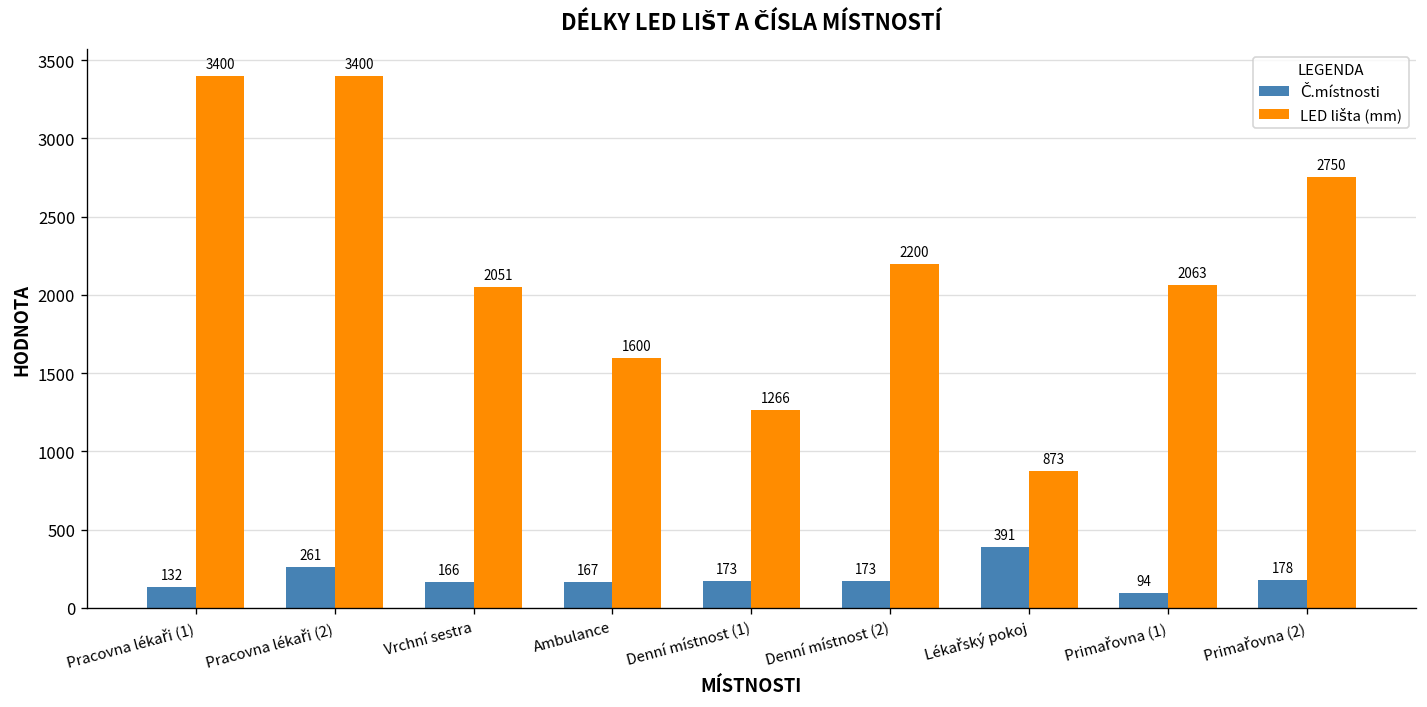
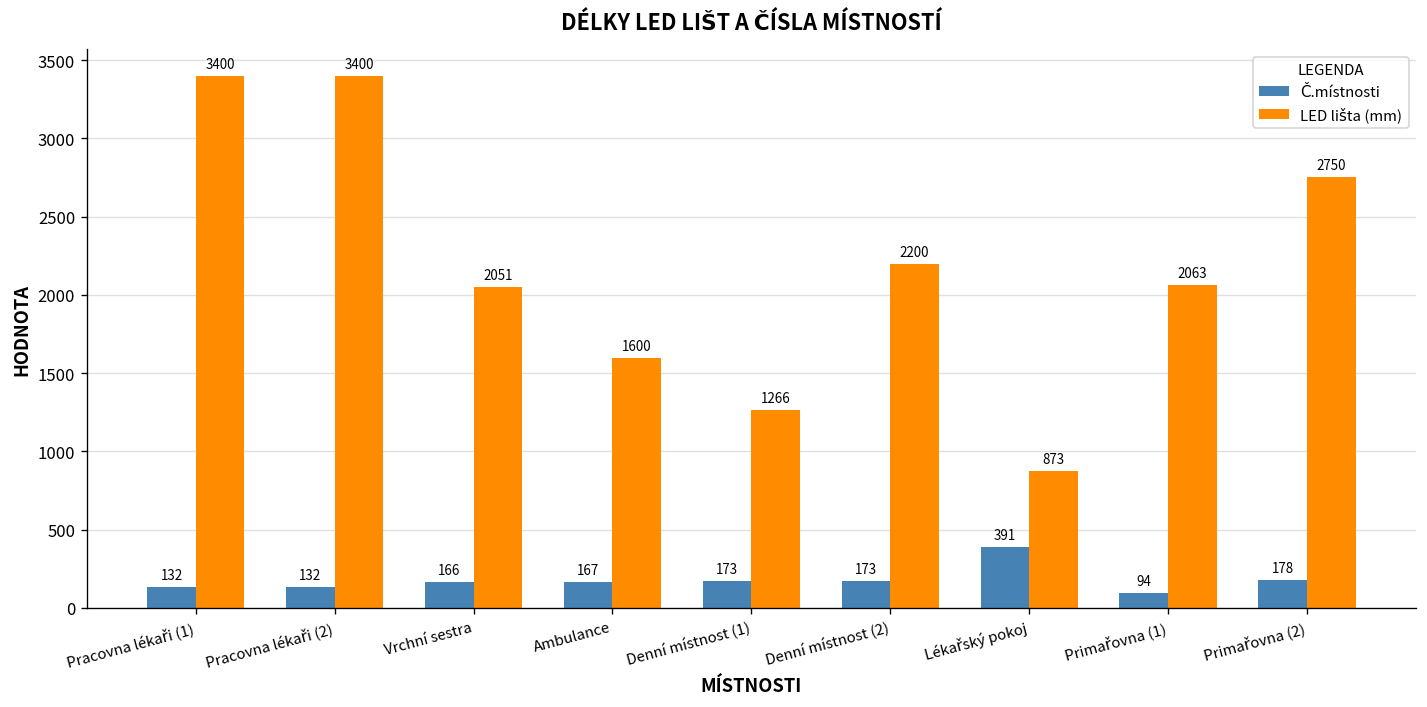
  {
    "Č.místnosti": {
      "Pracovna lékaři (1)": 132,
-     "Pracovna lékaři (2)": 261,
+     "Pracovna lékaři (2)": 132,
      "Vrchní sestra": 166,
      "Ambulance": 167,
      "Denní místnost (1)": 173,
      "Denní místnost (2)": 173,
      "Lékařský pokoj": 391,
      "Primařovna (1)": 94,
      "Primařovna (2)": 178
    },
    "LED lišta (mm)": {
      "Pracovna lékaři (1)": 3400,
      "Pracovna lékaři (2)": 3400,
      "Vrchní sestra": 2051,
      "Ambulance": 1600,
      "Denní místnost (1)": 1266,
      "Denní místnost (2)": 2200,
      "Lékařský pokoj": 873,
      "Primařovna (1)": 2063,
      "Primařovna (2)": 2750
    }
  }
